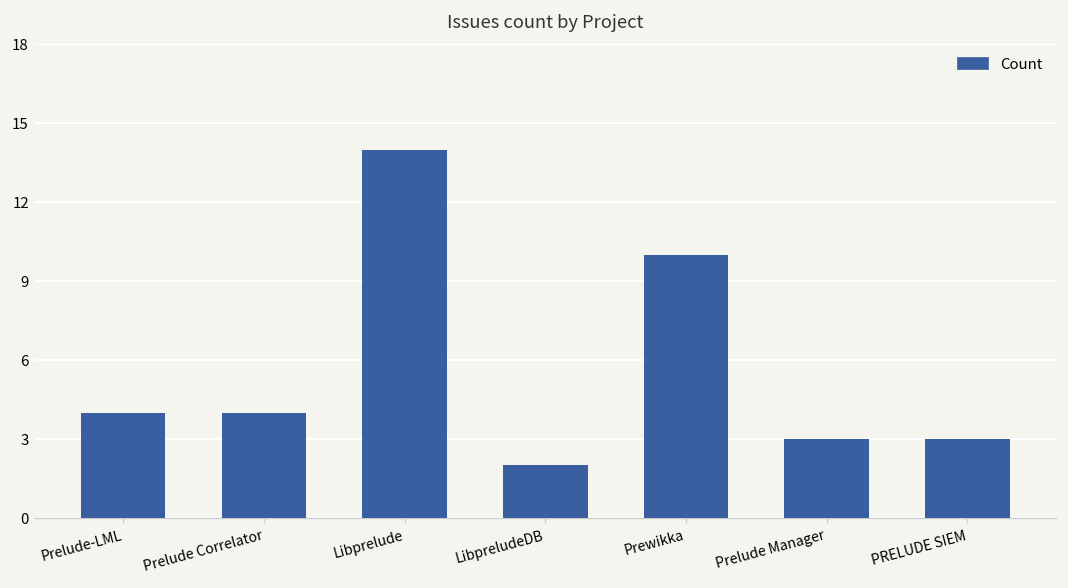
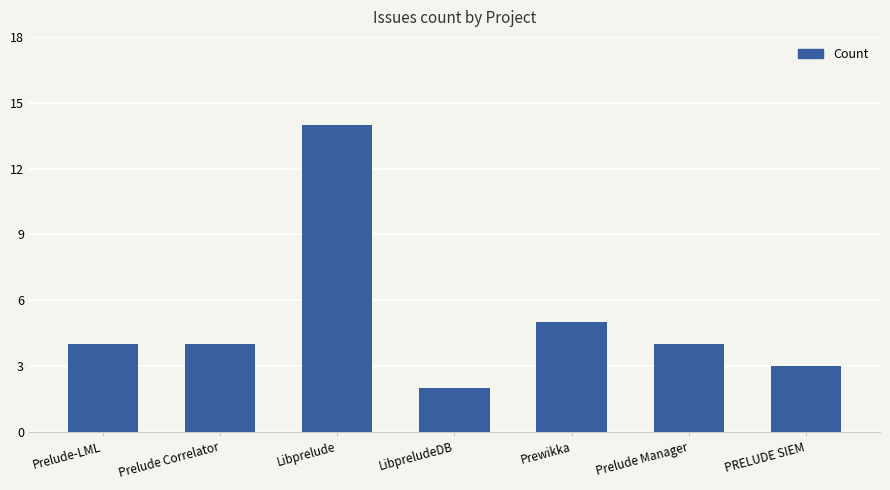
  {
    "Prelude-LML": 4,
    "Prelude Correlator": 4,
    "Libprelude": 14,
    "LibpreludeDB": 2,
-   "Prewikka": 10,
-   "Prelude Manager": 3,
+   "Prewikka": 5,
+   "Prelude Manager": 4,
    "PRELUDE SIEM": 3
  }
